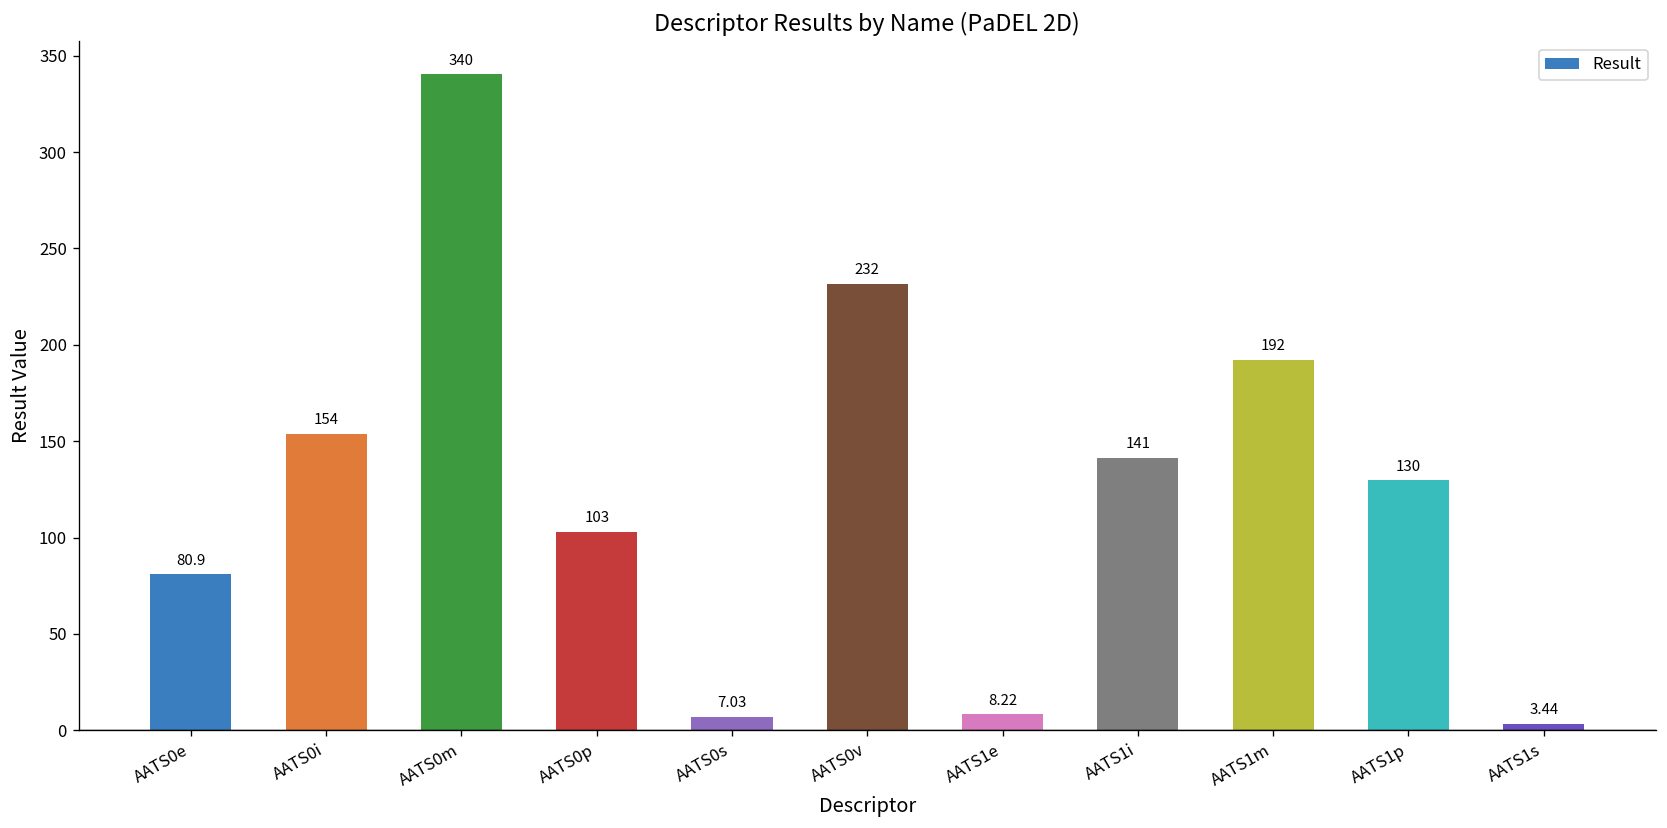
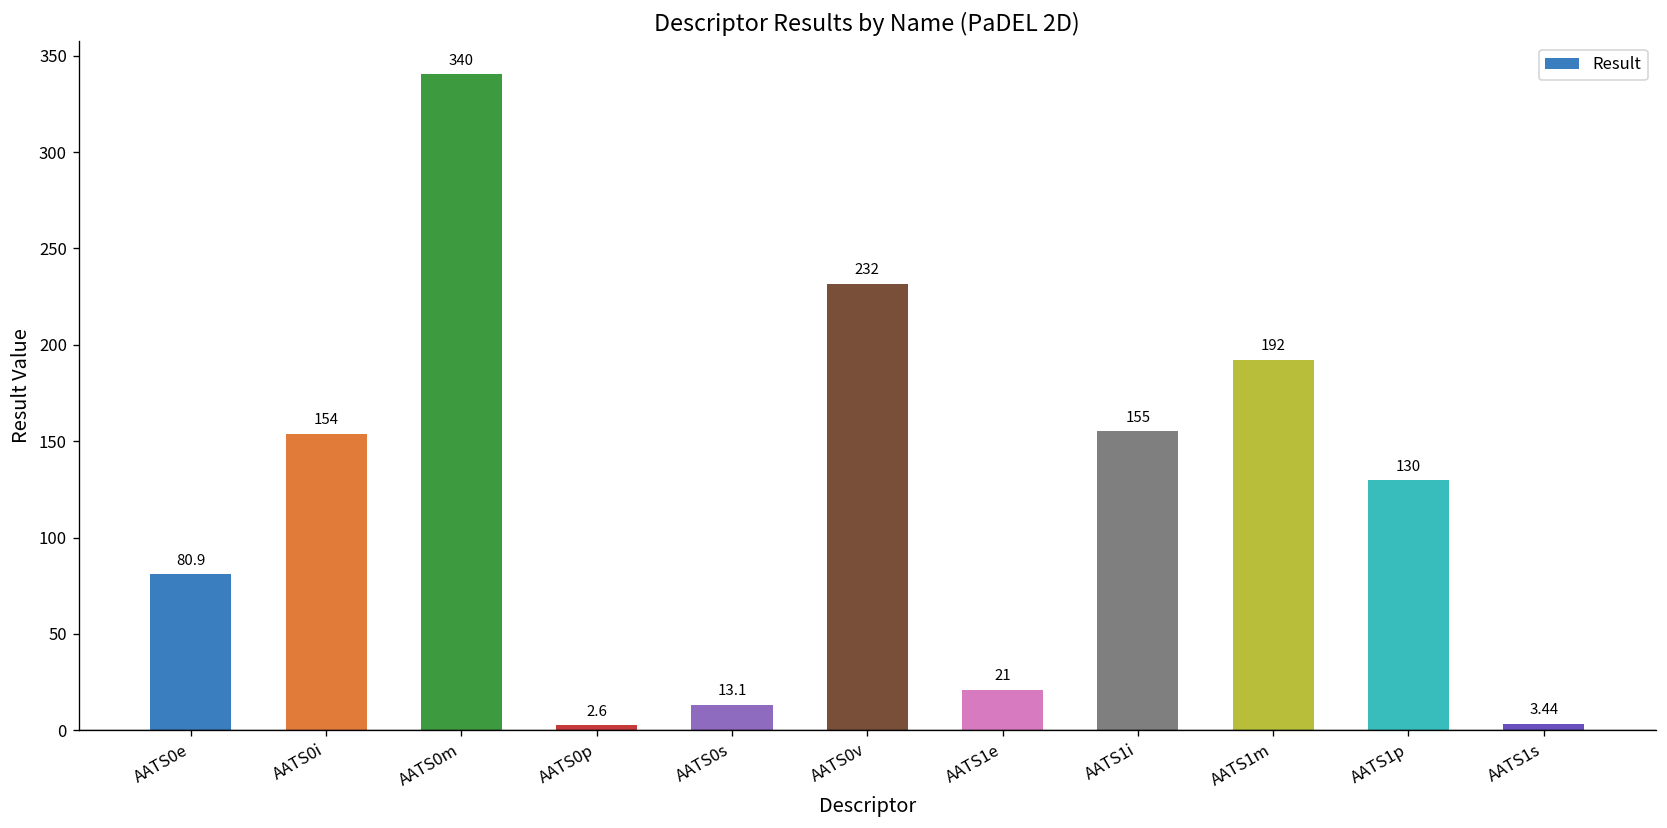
  {
    "AATS0e": 80.9,
    "AATS0i": 154,
    "AATS0m": 340,
-   "AATS0p": 103,
-   "AATS0s": 7.03,
+   "AATS0p": 2.6,
+   "AATS0s": 13.1,
    "AATS0v": 232,
-   "AATS1e": 8.22,
-   "AATS1i": 141,
+   "AATS1e": 21,
+   "AATS1i": 155,
    "AATS1m": 192,
    "AATS1p": 130,
    "AATS1s": 3.44
  }
